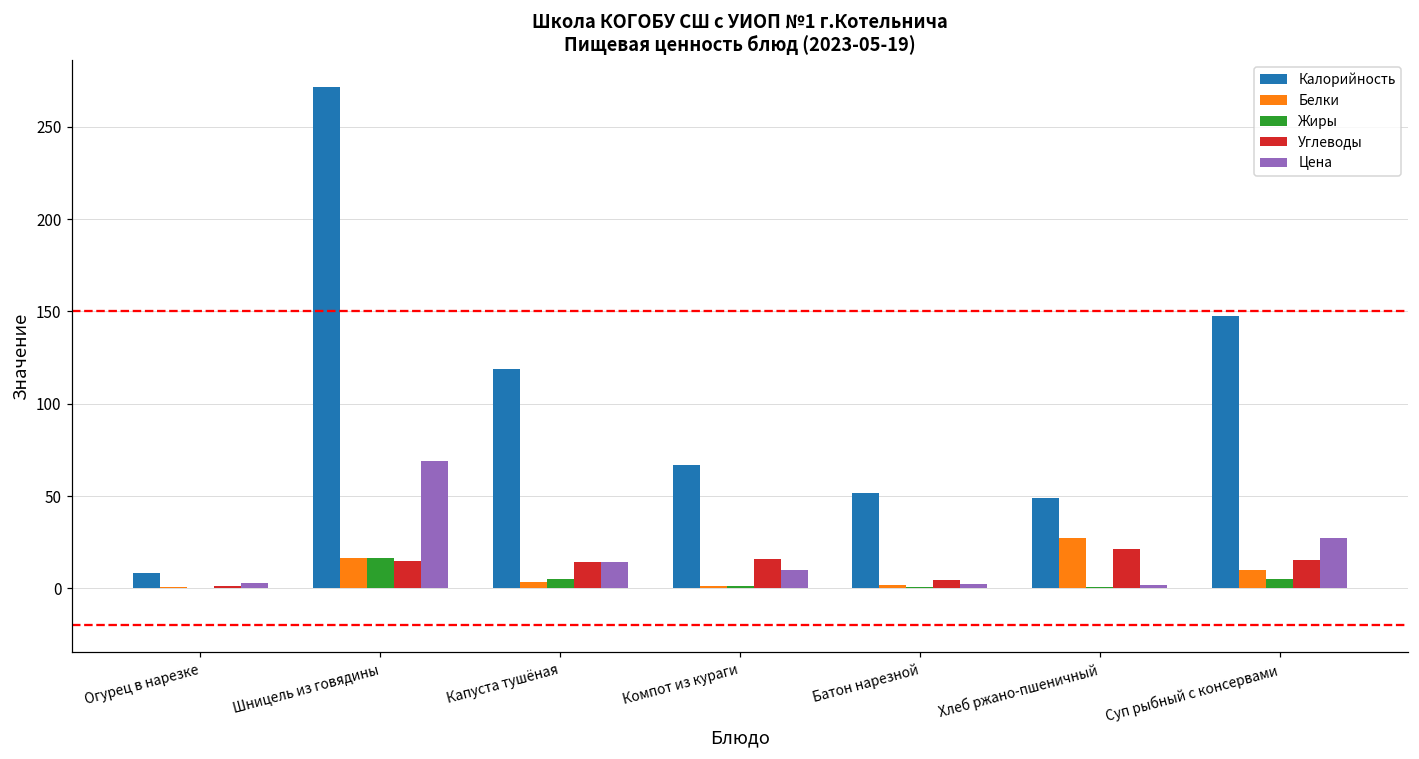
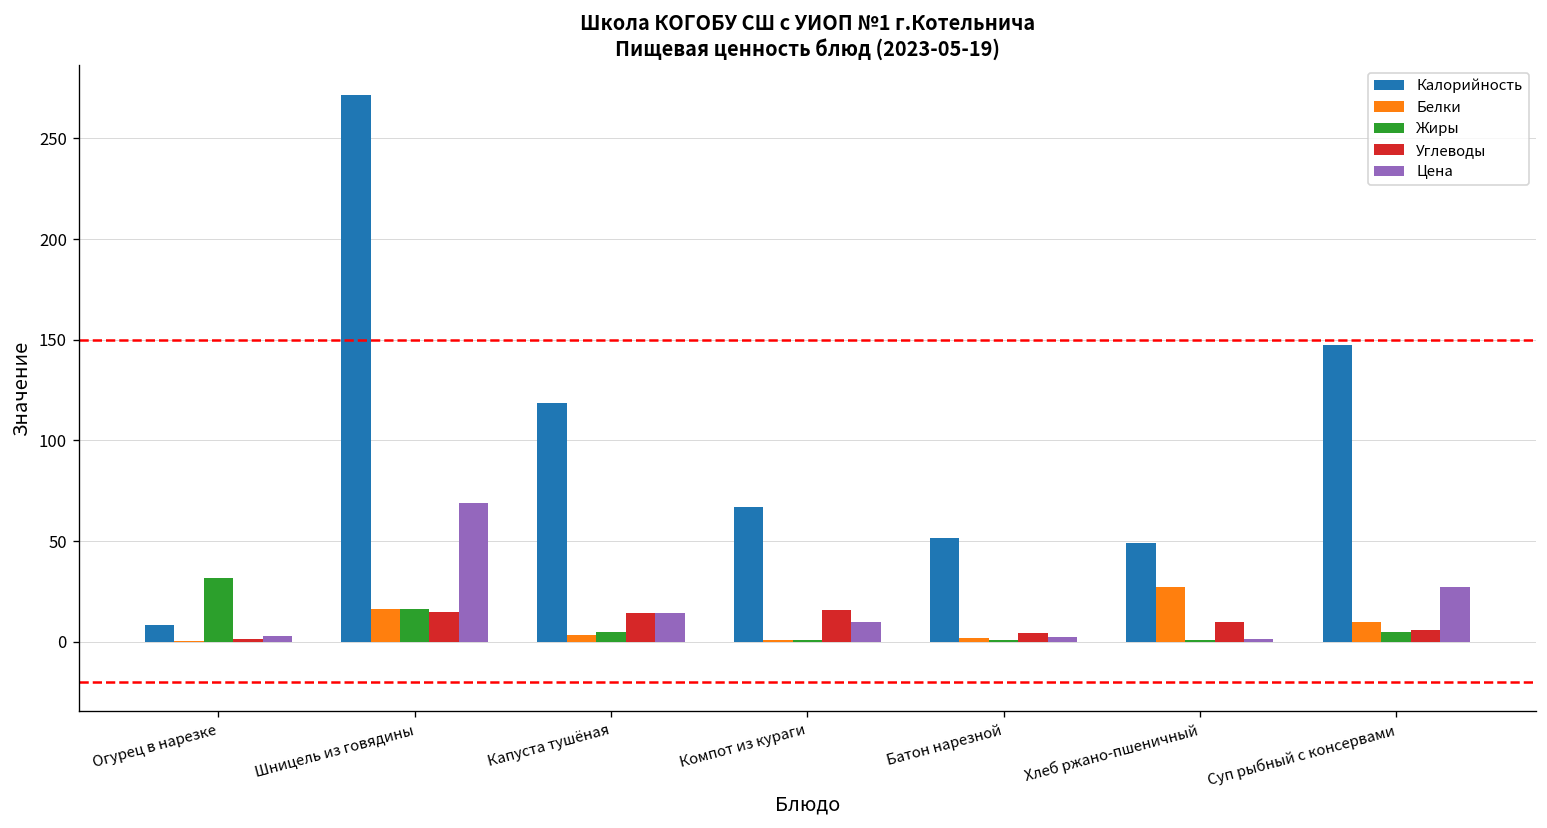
  {
    "Калорийность": {
      "Огурец в нарезке": 9,
      "Шницель из говядины": 272,
      "Капуста тушёная": 119,
      "Компот из кураги": 67,
      "Батон нарезной": 51,
      "Хлеб ржано-пшеничный": 49,
      "Суп рыбный с консервами": 148
    },
    "Белки": {
      "Шницель из говядины": 16,
      "Капуста тушёная": 4,
      "Батон нарезной": 2,
      "Хлеб ржано-пшеничный": 27,
      "Суп рыбный с консервами": 10
    },
    "Жиры": {
-     "Огурец в нарезке": 0,
+     "Огурец в нарезке": 32,
      "Шницель из говядины": 16,
      "Капуста тушёная": 5,
      "Суп рыбный с консервами": 5
    },
    "Углеводы": {
      "Огурец в нарезке": 2,
      "Шницель из говядины": 15,
      "Капуста тушёная": 15,
      "Компот из кураги": 16,
      "Батон нарезной": 4,
-     "Хлеб ржано-пшеничный": 21,
-     "Суп рыбный с консервами": 16
+     "Хлеб ржано-пшеничный": 10,
+     "Суп рыбный с консервами": 6
    },
    "Цена": {
      "Огурец в нарезке": 3,
      "Шницель из говядины": 69,
      "Капуста тушёная": 14,
      "Компот из кураги": 10,
      "Батон нарезной": 2,
      "Хлеб ржано-пшеничный": 2,
      "Суп рыбный с консервами": 27
    }
  }
